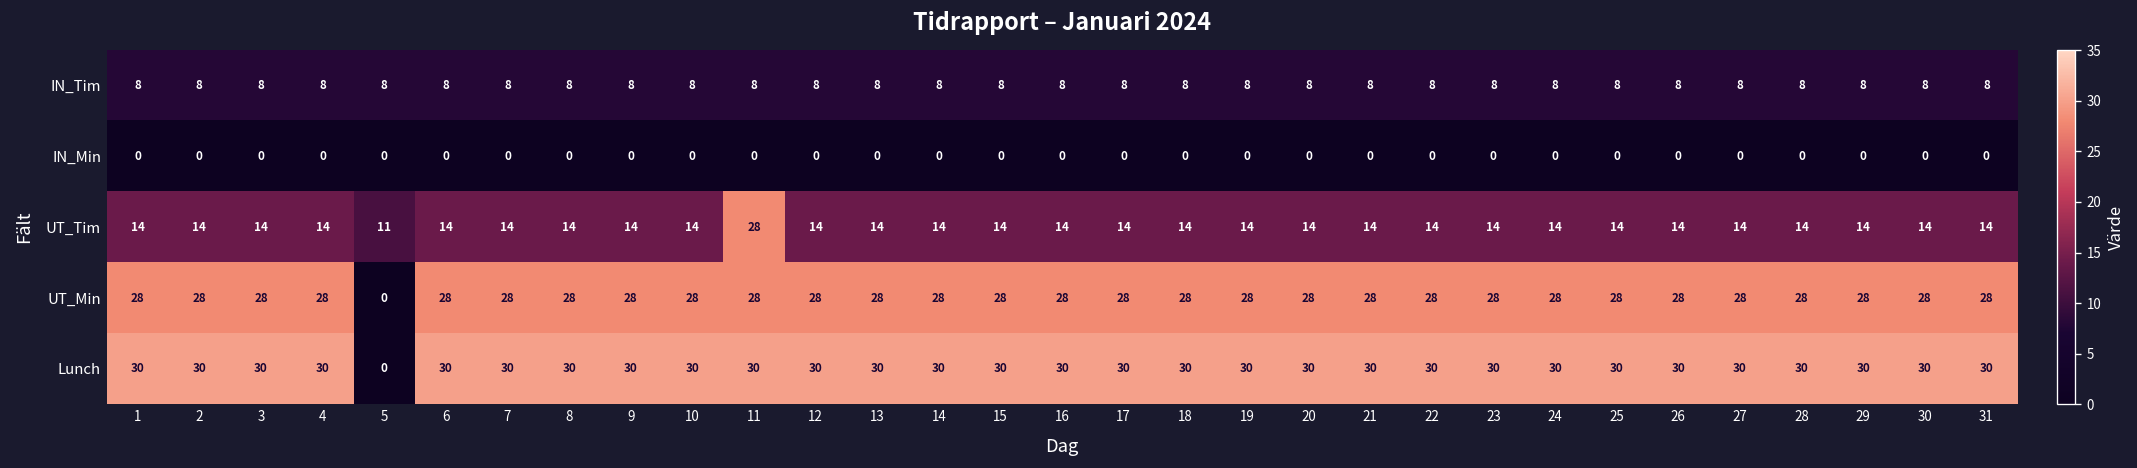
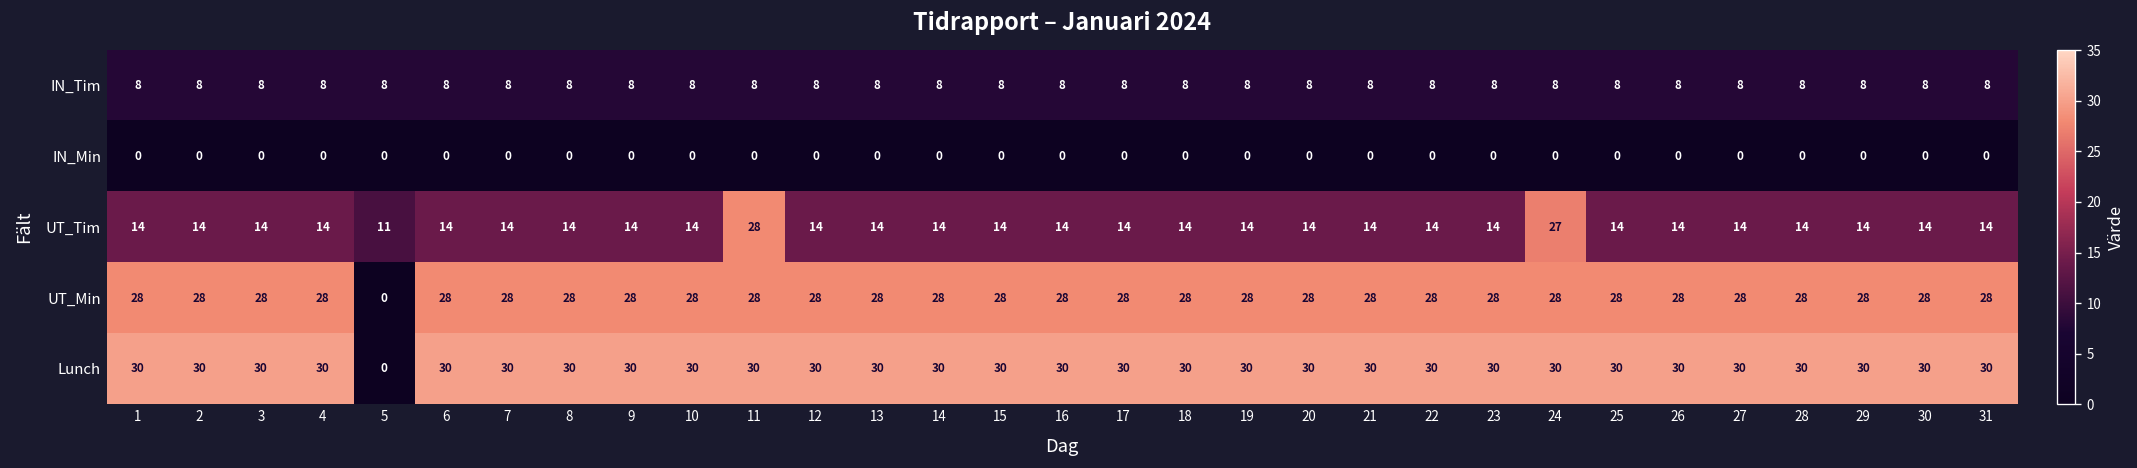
  {
    "IN_Tim": {
      "1": 8,
      "2": 8,
      "3": 8,
      "4": 8,
      "5": 8,
      "6": 8,
      "7": 8,
      "8": 8,
      "9": 8,
      "10": 8,
      "11": 8,
      "12": 8,
      "13": 8,
      "14": 8,
      "15": 8,
      "16": 8,
      "17": 8,
      "18": 8,
      "19": 8,
      "20": 8,
      "21": 8,
      "22": 8,
      "23": 8,
      "24": 8,
      "25": 8,
      "26": 8,
      "27": 8,
      "28": 8,
      "29": 8,
      "30": 8,
      "31": 8
    },
    "IN_Min": {
      "1": 0,
      "2": 0,
      "3": 0,
      "4": 0,
      "5": 0,
      "6": 0,
      "7": 0,
      "8": 0,
      "9": 0,
      "10": 0,
      "11": 0,
      "12": 0,
      "13": 0,
      "14": 0,
      "15": 0,
      "16": 0,
      "17": 0,
      "18": 0,
      "19": 0,
      "20": 0,
      "21": 0,
      "22": 0,
      "23": 0,
      "24": 0,
      "25": 0,
      "26": 0,
      "27": 0,
      "28": 0,
      "29": 0,
      "30": 0,
      "31": 0
    },
    "UT_Tim": {
      "1": 14,
      "2": 14,
      "3": 14,
      "4": 14,
      "5": 11,
      "6": 14,
      "7": 14,
      "8": 14,
      "9": 14,
      "10": 14,
      "11": 28,
      "12": 14,
      "13": 14,
      "14": 14,
      "15": 14,
      "16": 14,
      "17": 14,
      "18": 14,
      "19": 14,
      "20": 14,
      "21": 14,
      "22": 14,
      "23": 14,
-     "24": 14,
+     "24": 27,
      "25": 14,
      "26": 14,
      "27": 14,
      "28": 14,
      "29": 14,
      "30": 14,
      "31": 14
    },
    "UT_Min": {
      "1": 28,
      "2": 28,
      "3": 28,
      "4": 28,
      "5": 0,
      "6": 28,
      "7": 28,
      "8": 28,
      "9": 28,
      "10": 28,
      "11": 28,
      "12": 28,
      "13": 28,
      "14": 28,
      "15": 28,
      "16": 28,
      "17": 28,
      "18": 28,
      "19": 28,
      "20": 28,
      "21": 28,
      "22": 28,
      "23": 28,
      "24": 28,
      "25": 28,
      "26": 28,
      "27": 28,
      "28": 28,
      "29": 28,
      "30": 28,
      "31": 28
    },
    "Lunch": {
      "1": 30,
      "2": 30,
      "3": 30,
      "4": 30,
      "5": 0,
      "6": 30,
      "7": 30,
      "8": 30,
      "9": 30,
      "10": 30,
      "11": 30,
      "12": 30,
      "13": 30,
      "14": 30,
      "15": 30,
      "16": 30,
      "17": 30,
      "18": 30,
      "19": 30,
      "20": 30,
      "21": 30,
      "22": 30,
      "23": 30,
      "24": 30,
      "25": 30,
      "26": 30,
      "27": 30,
      "28": 30,
      "29": 30,
      "30": 30,
      "31": 30
    }
  }
